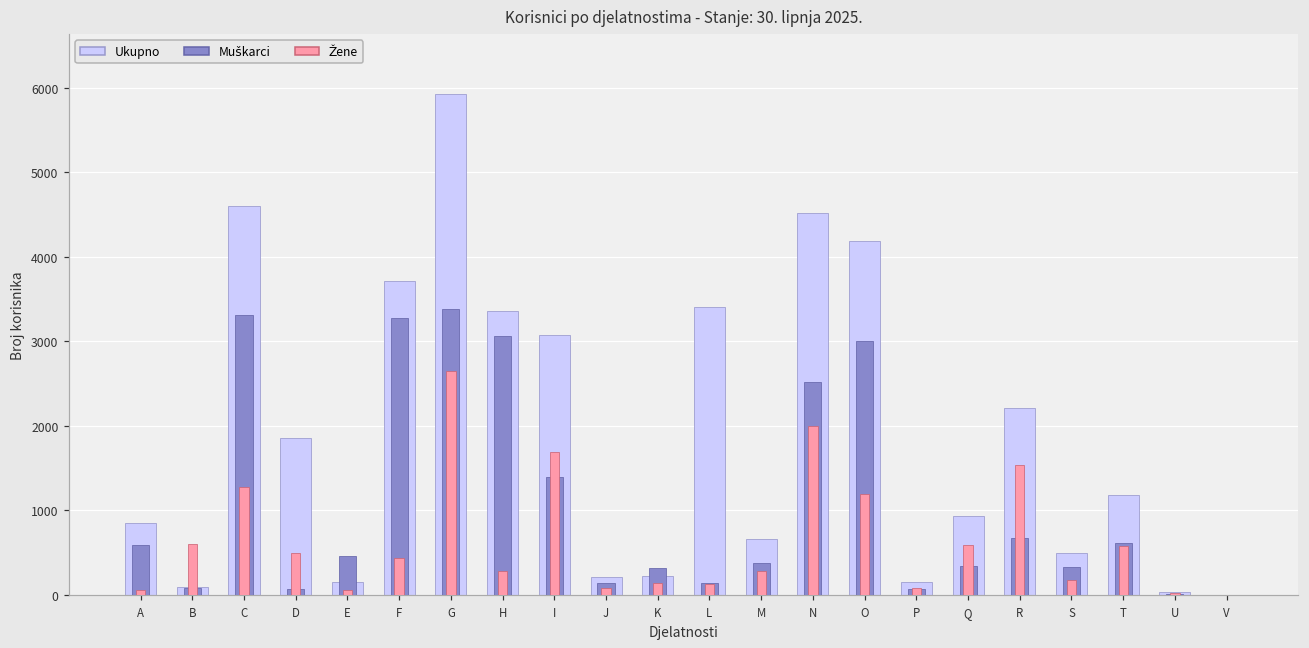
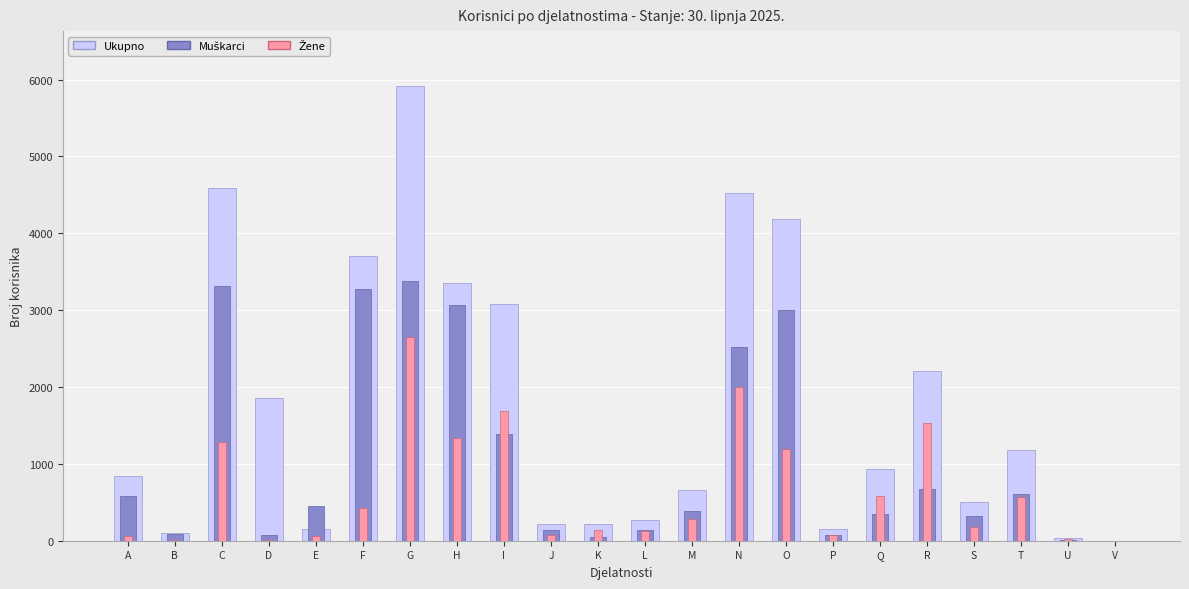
  {
    "Ukupno": {
      "A": 800,
      "C": 4600,
      "D": 1900,
      "F": 3700,
      "G": 5900,
      "H": 3400,
      "I": 3100,
      "J": 200,
-     "L": 3400,
+     "L": 300,
      "M": 700,
      "N": 4500,
      "O": 4200,
      "P": 200,
      "Q": 900,
      "R": 2200,
      "S": 500,
      "T": 1200,
      "U": 0
    },
    "Muškarci": {
      "E": 500,
-     "K": 300
+     "K": 100
    },
    "Žene": {
-     "B": 600,
-     "D": 500,
-     "H": 300,
+     "B": 0,
+     "D": 0,
+     "H": 1300,
      "V": 0
    }
  }
